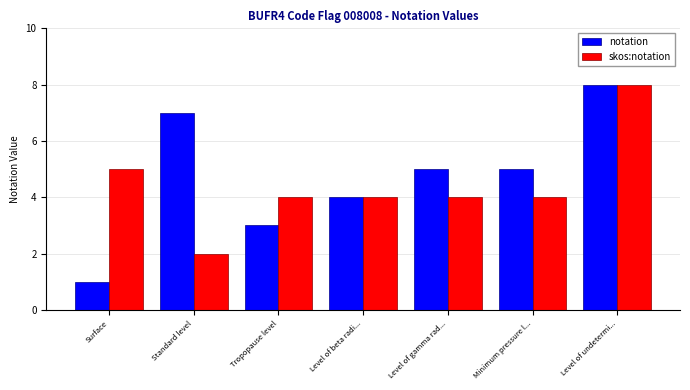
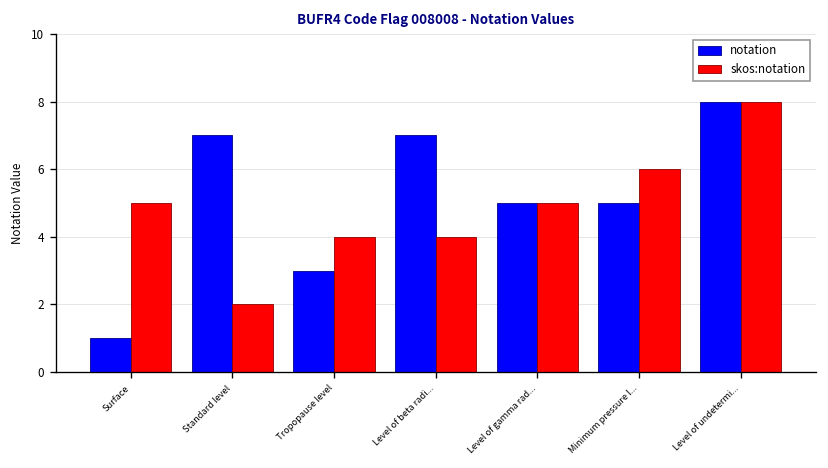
  {
    "notation": {
      "Surface": 1,
      "Standard level": 7,
      "Tropopause level": 3,
-     "Level of beta radi...": 4,
+     "Level of beta radi...": 7,
      "Level of gamma rad...": 5,
      "Minimum pressure l...": 5,
      "Level of undetermi...": 8
    },
    "skos:notation": {
      "Surface": 5,
      "Standard level": 2,
      "Tropopause level": 4,
      "Level of beta radi...": 4,
-     "Level of gamma rad...": 4,
-     "Minimum pressure l...": 4,
+     "Level of gamma rad...": 5,
+     "Minimum pressure l...": 6,
      "Level of undetermi...": 8
    }
  }
